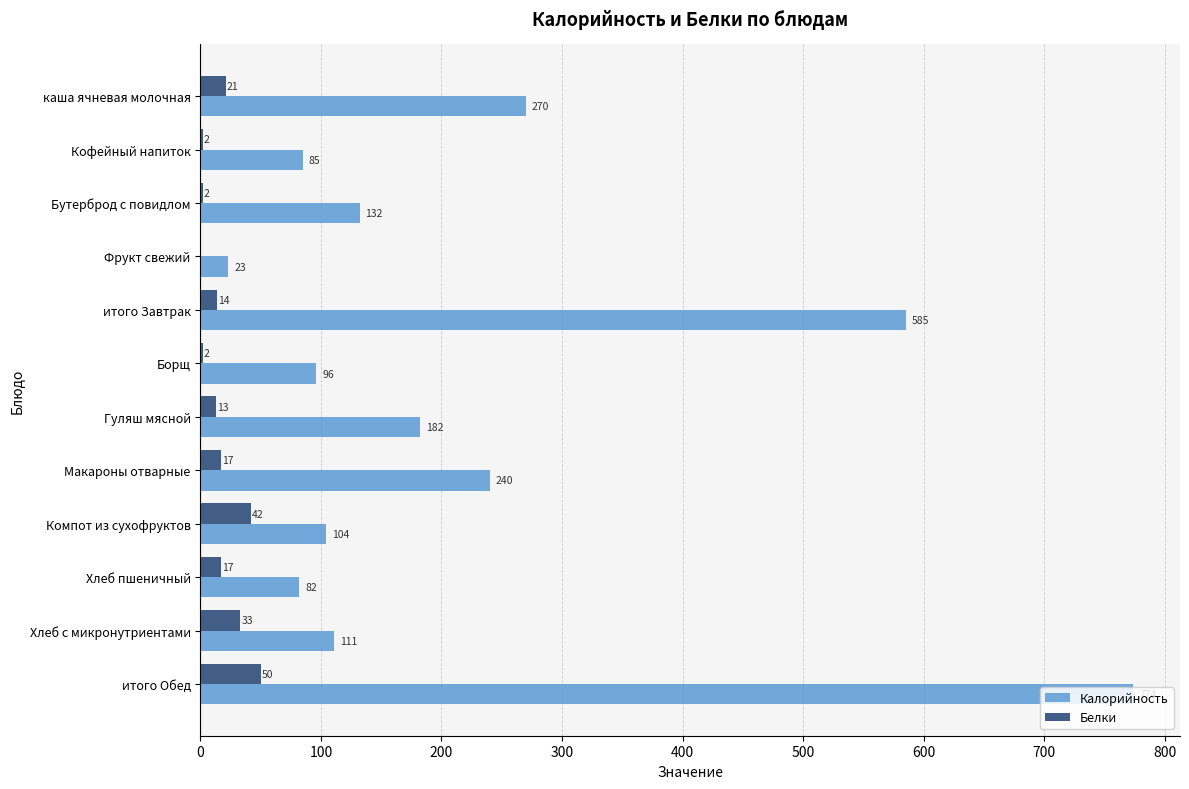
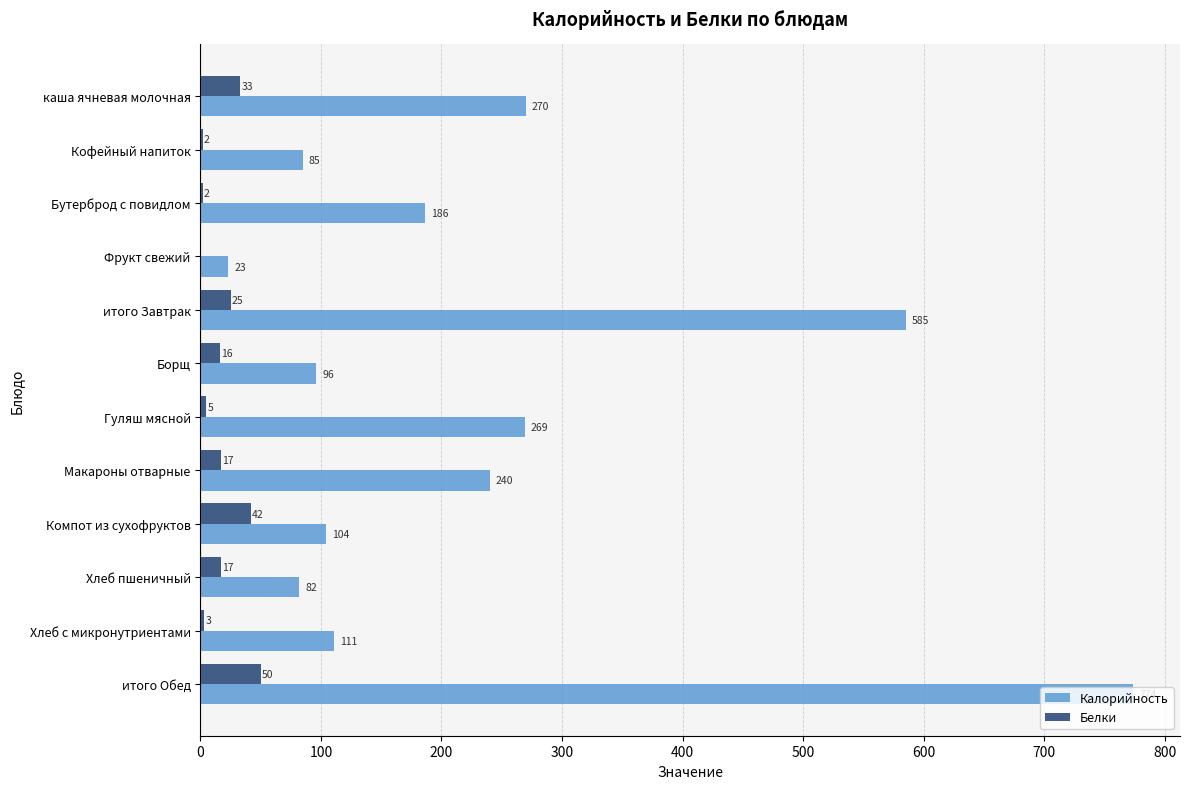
  {
    "Калорийность": {
      "каша ячневая молочная": 270,
      "Кофейный напиток": 85,
-     "Бутерброд с повидлом": 132,
+     "Бутерброд с повидлом": 186,
      "Фрукт свежий": 23,
      "итого Завтрак": 585,
      "Борщ": 96,
-     "Гуляш мясной": 182,
+     "Гуляш мясной": 269,
      "Макароны отварные": 240,
      "Компот из сухофруктов": 104,
      "Хлеб пшеничный": 82,
      "Хлеб с микронутриентами": 111
    },
    "Белки": {
-     "каша ячневая молочная": 21,
+     "каша ячневая молочная": 33,
      "Кофейный напиток": 2,
      "Бутерброд с повидлом": 2,
-     "итого Завтрак": 14,
-     "Борщ": 2,
-     "Гуляш мясной": 13,
+     "итого Завтрак": 25,
+     "Борщ": 16,
+     "Гуляш мясной": 5,
      "Макароны отварные": 17,
      "Компот из сухофруктов": 42,
      "Хлеб пшеничный": 17,
-     "Хлеб с микронутриентами": 33,
+     "Хлеб с микронутриентами": 3,
      "итого Обед": 50
    }
  }
